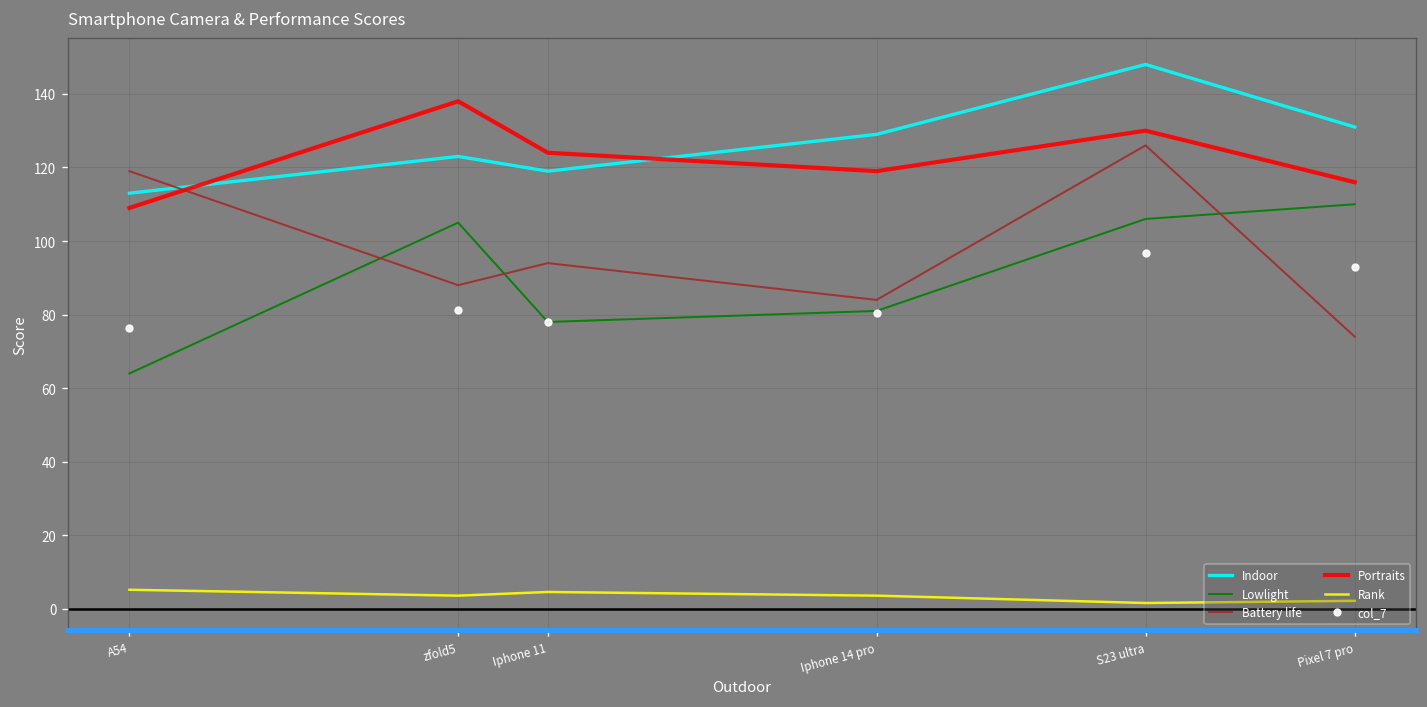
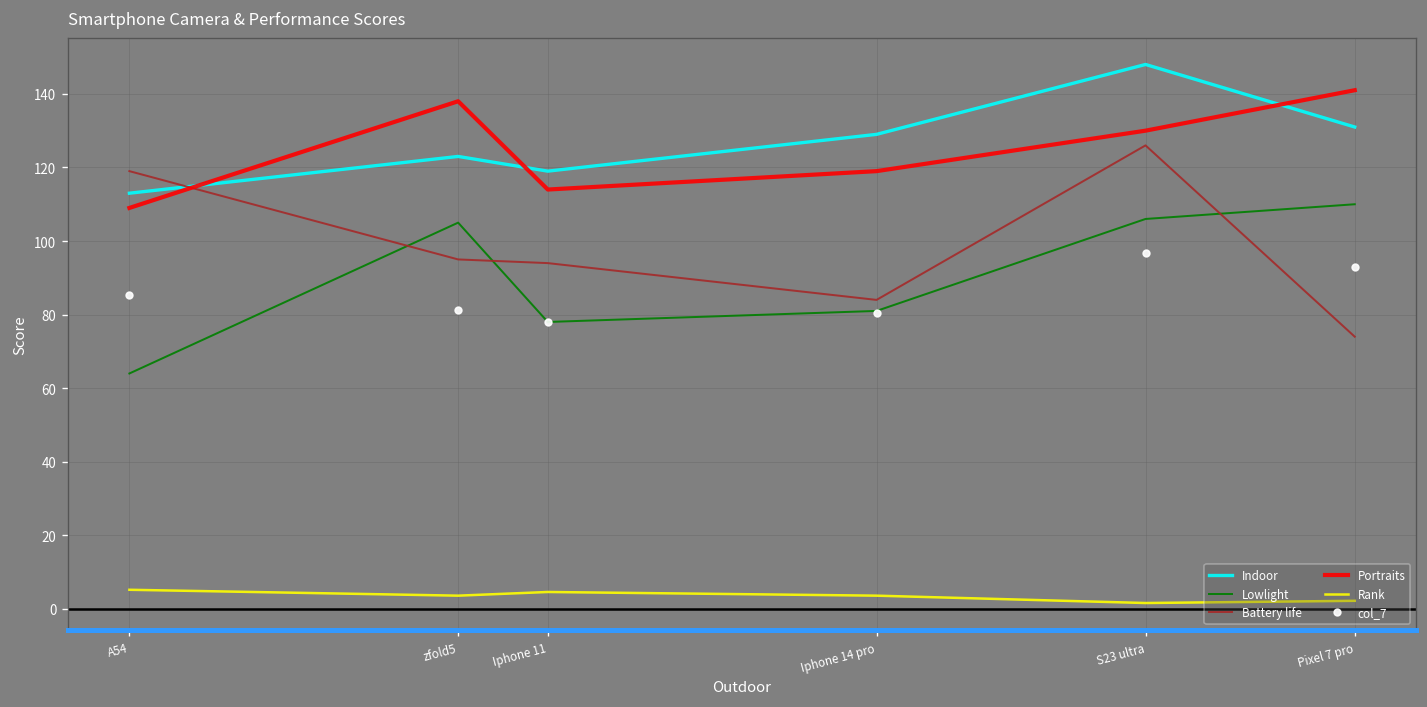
  {
    "Indoor": {
      "A54": 113,
      "zfold5": 123,
      "Iphone 11": 119,
      "Iphone 14 pro": 129,
      "S23 ultra": 148,
      "Pixel 7 pro": 131
    },
    "Lowlight": {
      "A54": 64,
      "zfold5": 105,
      "S23 ultra": 106,
      "Pixel 7 pro": 110
    },
    "Battery life": {
      "A54": 119,
-     "zfold5": 88,
+     "zfold5": 95,
      "Iphone 11": 94,
      "Iphone 14 pro": 84,
      "S23 ultra": 126,
      "Pixel 7 pro": 74
    },
    "Portraits": {
      "A54": 109,
      "zfold5": 138,
-     "Iphone 11": 124,
+     "Iphone 11": 114,
      "Iphone 14 pro": 119,
      "S23 ultra": 130,
-     "Pixel 7 pro": 116
+     "Pixel 7 pro": 141
    },
    "Rank": {
      "A54": 5,
      "zfold5": 4,
      "Iphone 11": 5,
      "Iphone 14 pro": 4,
      "S23 ultra": 2
    },
    "col_7": {
-     "A54": 76,
+     "A54": 85,
      "zfold5": 81,
      "S23 ultra": 97,
      "Pixel 7 pro": 93
    }
  }
